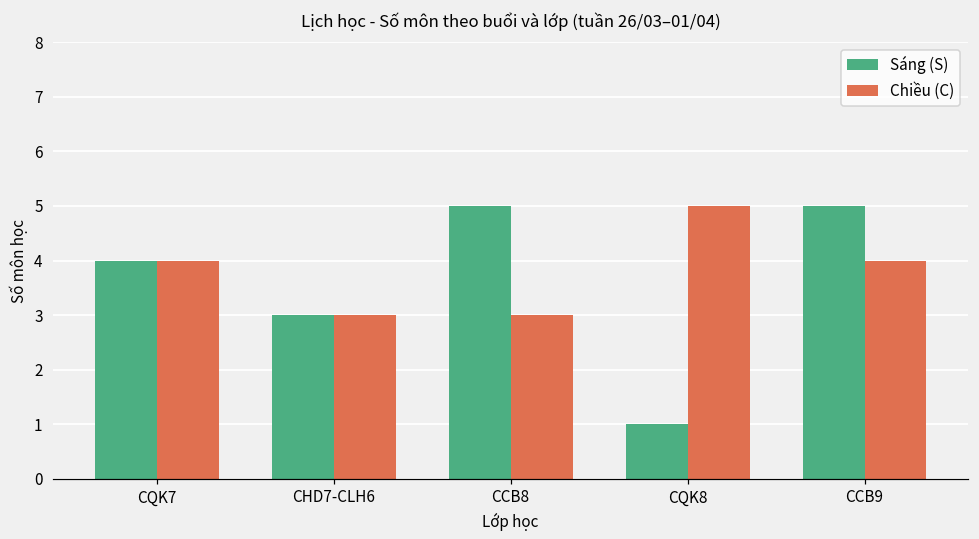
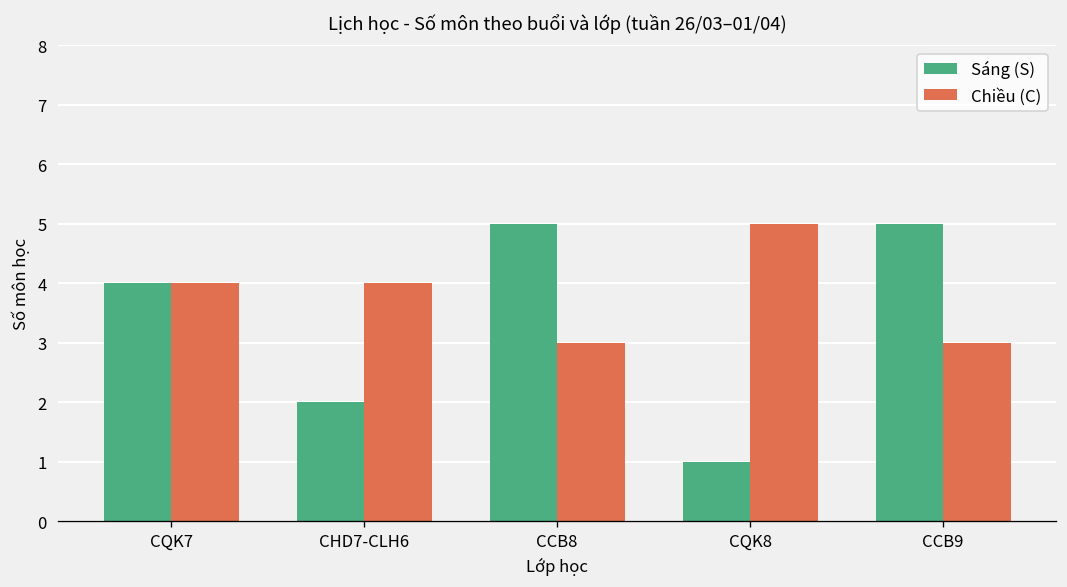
  {
    "Sáng (S)": {
      "CQK7": 4,
-     "CHD7-CLH6": 3,
+     "CHD7-CLH6": 2,
      "CCB8": 5,
      "CQK8": 1,
      "CCB9": 5
    },
    "Chiều (C)": {
      "CQK7": 4,
-     "CHD7-CLH6": 3,
+     "CHD7-CLH6": 4,
      "CCB8": 3,
      "CQK8": 5,
-     "CCB9": 4
+     "CCB9": 3
    }
  }
